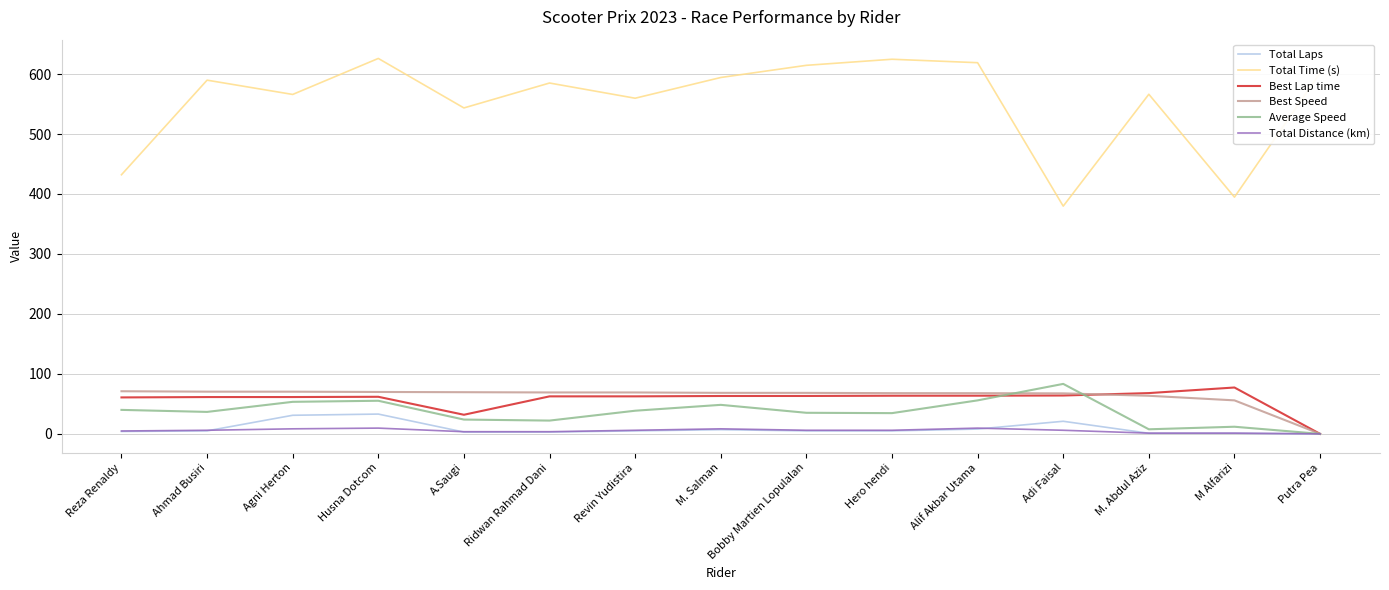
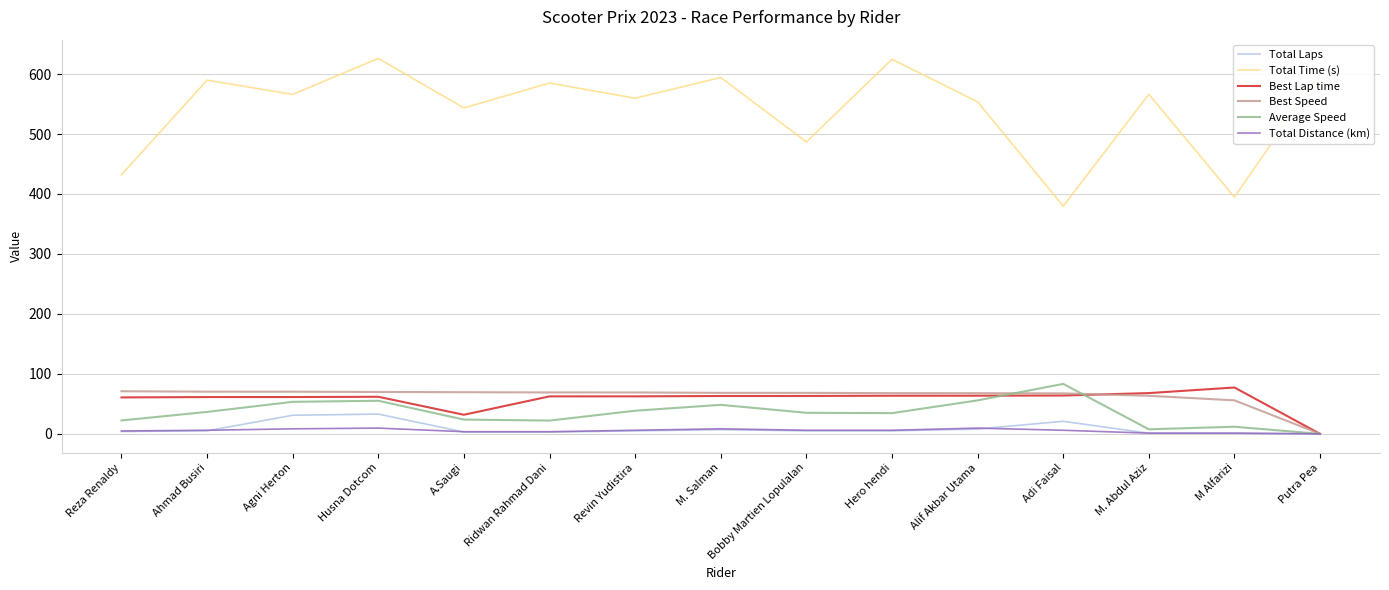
  {
    "Total Laps": {
      "Agni Herton": 30,
      "Husna Dotcom": 30,
      "Adi Faisal": 20
    },
    "Total Time (s)": {
      "Reza Renaldy": 430,
      "Ahmad Busiri": 590,
      "Agni Herton": 570,
      "Husna Dotcom": 630,
      "A.Saugi": 540,
      "Ridwan Rahmad Dani": 590,
      "Revin Yudistira": 560,
      "M. Salman": 590,
-     "Bobby Martien Lopulalan": 610,
+     "Bobby Martien Lopulalan": 490,
      "Hero hendi": 620,
-     "Alif Akbar Utama": 620,
+     "Alif Akbar Utama": 550,
      "Adi Faisal": 380,
      "M. Abdul Aziz": 570,
      "M Alfarizi": 390
    },
    "Best Lap time": {
      "Reza Renaldy": 60,
      "Ahmad Busiri": 60,
      "Agni Herton": 60,
      "Husna Dotcom": 60,
      "A.Saugi": 30,
      "Ridwan Rahmad Dani": 60,
      "Revin Yudistira": 60,
      "M. Salman": 60,
      "Bobby Martien Lopulalan": 60,
      "Hero hendi": 60,
      "M. Abdul Aziz": 70,
      "M Alfarizi": 80
    },
    "Best Speed": {
      "Reza Renaldy": 70,
      "Ahmad Busiri": 70,
      "Agni Herton": 70,
      "Husna Dotcom": 70,
      "A.Saugi": 70,
      "Ridwan Rahmad Dani": 70,
      "Revin Yudistira": 70,
      "M. Salman": 70,
      "Bobby Martien Lopulalan": 70,
      "Hero hendi": 70,
      "M. Abdul Aziz": 60,
      "M Alfarizi": 60
    },
    "Average Speed": {
-     "Reza Renaldy": 40,
+     "Reza Renaldy": 20,
      "Ahmad Busiri": 40,
      "Agni Herton": 50,
      "Husna Dotcom": 60,
      "A.Saugi": 20,
      "Ridwan Rahmad Dani": 20,
      "Revin Yudistira": 40,
      "M. Salman": 50,
      "Bobby Martien Lopulalan": 40,
      "Hero hendi": 30,
      "Alif Akbar Utama": 60,
      "Adi Faisal": 80,
      "M. Abdul Aziz": 10,
      "M Alfarizi": 10
    },
    "Total Distance (km)": {
      "Agni Herton": 10,
      "Husna Dotcom": 10,
      "Adi Faisal": 10
    }
  }
